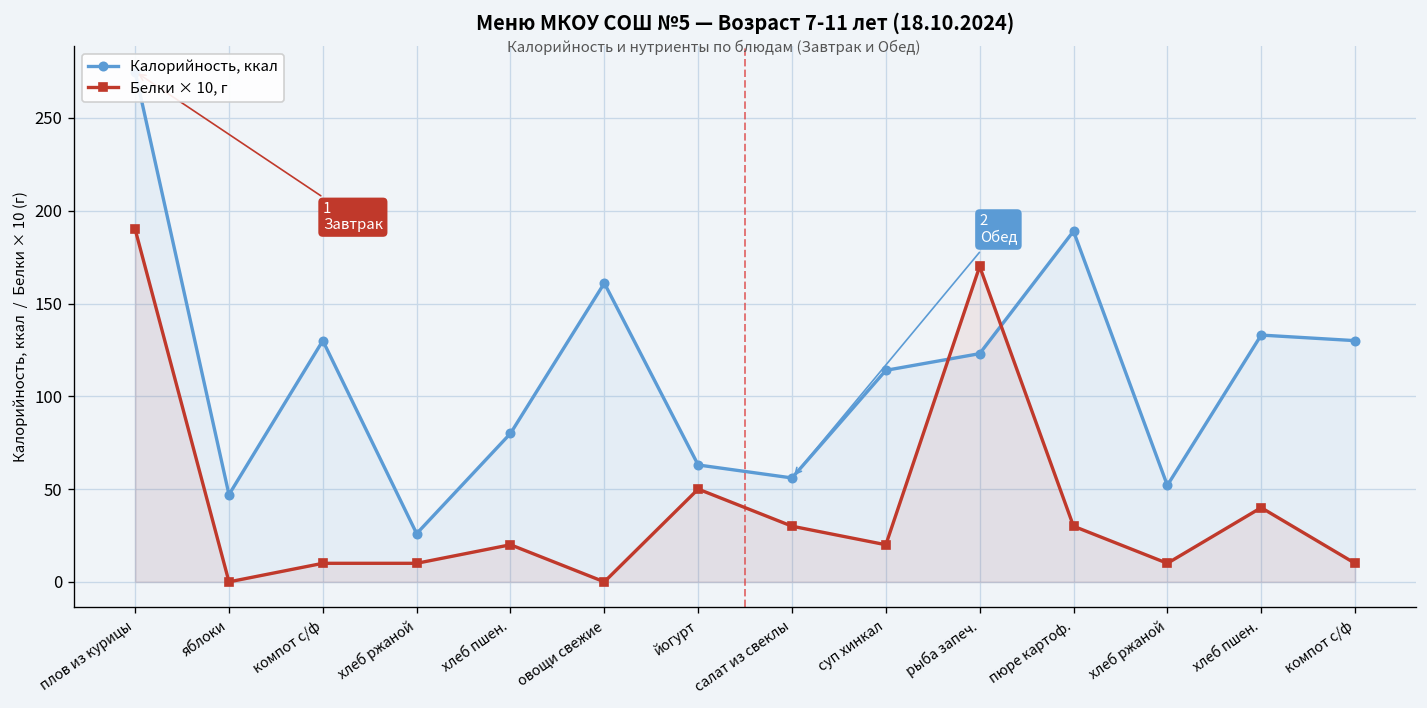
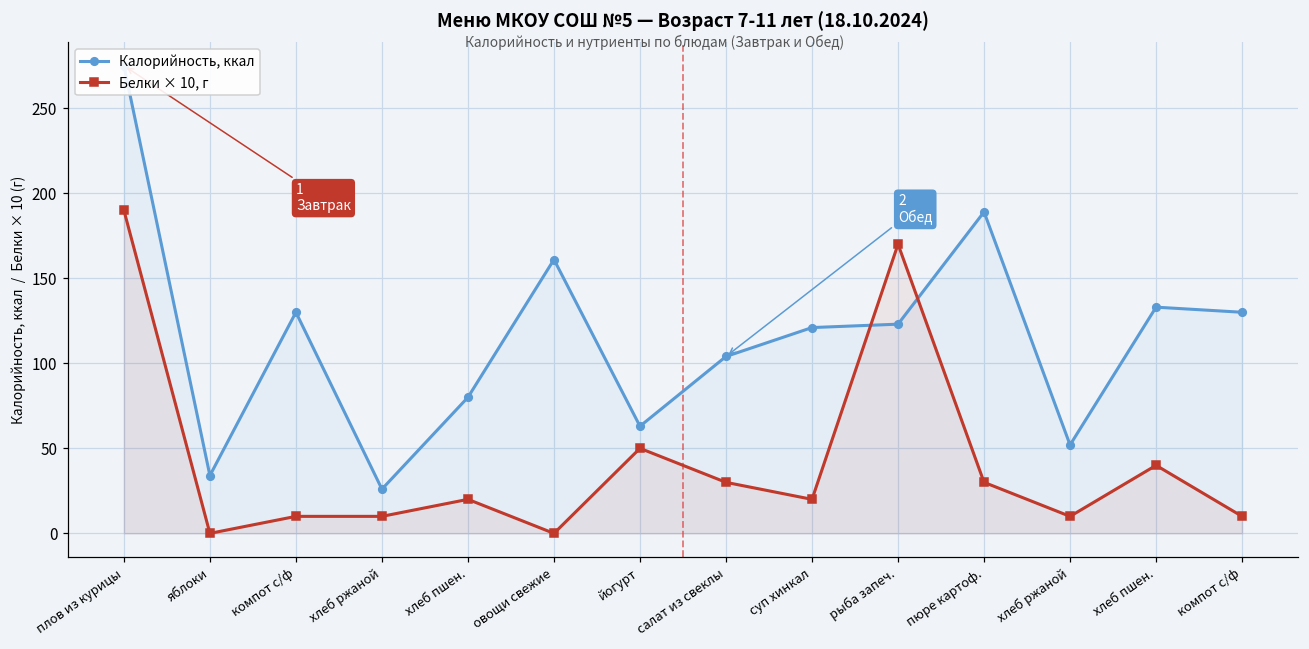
  {
    "Калорийность, ккал": {
-     "яблоки": 47,
+     "яблоки": 34,
      "овощи свежие": 161,
      "йогурт": 63,
-     "салат из свеклы": 56,
-     "суп хинкал": 114,
+     "салат из свеклы": 104,
+     "суп хинкал": 121,
      "рыба запеч.": 123,
      "пюре картоф.": 189
    },
    "Белки × 10, г": {
      "плов из курицы": 190,
      "яблоки": 0,
      "овощи свежие": 0,
      "йогурт": 50,
      "салат из свеклы": 30,
      "суп хинкал": 20,
      "рыба запеч.": 170,
      "пюре картоф.": 30
    }
  }
